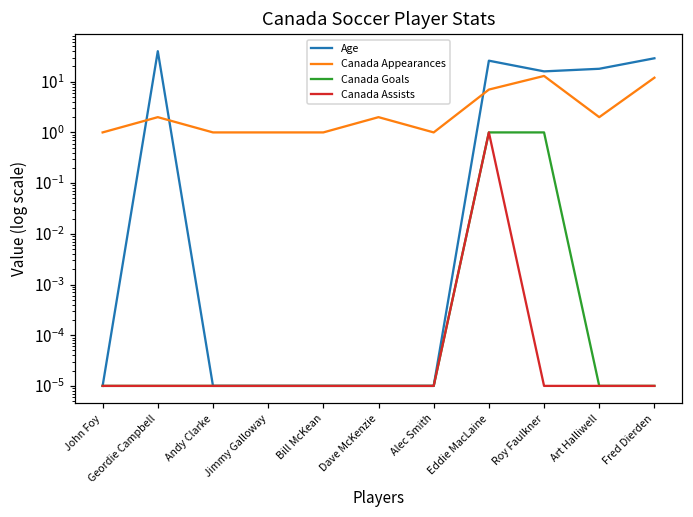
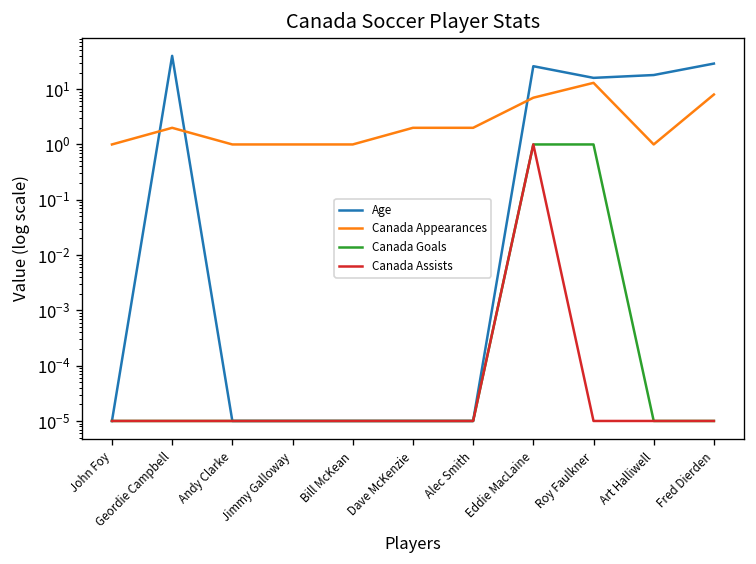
  {
    "Age": {
      "Geordie Campbell": 40,
      "Eddie MacLaine": 30,
      "Roy Faulkner": 16,
      "Art Halliwell": 18,
      "Fred Dierden": 30
    },
    "Canada Appearances": {
      "John Foy": 1,
      "Geordie Campbell": 2,
      "Andy Clarke": 1,
      "Jimmy Galloway": 1,
      "Bill McKean": 1,
      "Dave McKenzie": 2,
-     "Alec Smith": 1,
+     "Alec Smith": 2,
      "Eddie MacLaine": 7,
      "Roy Faulkner": 13,
-     "Art Halliwell": 2,
-     "Fred Dierden": 12
+     "Art Halliwell": 1,
+     "Fred Dierden": 8
    },
    "Canada Goals": {
      "Roy Faulkner": 1
    },
    "Canada Assists": {
      "Roy Faulkner": 0.000010
    }
  }
